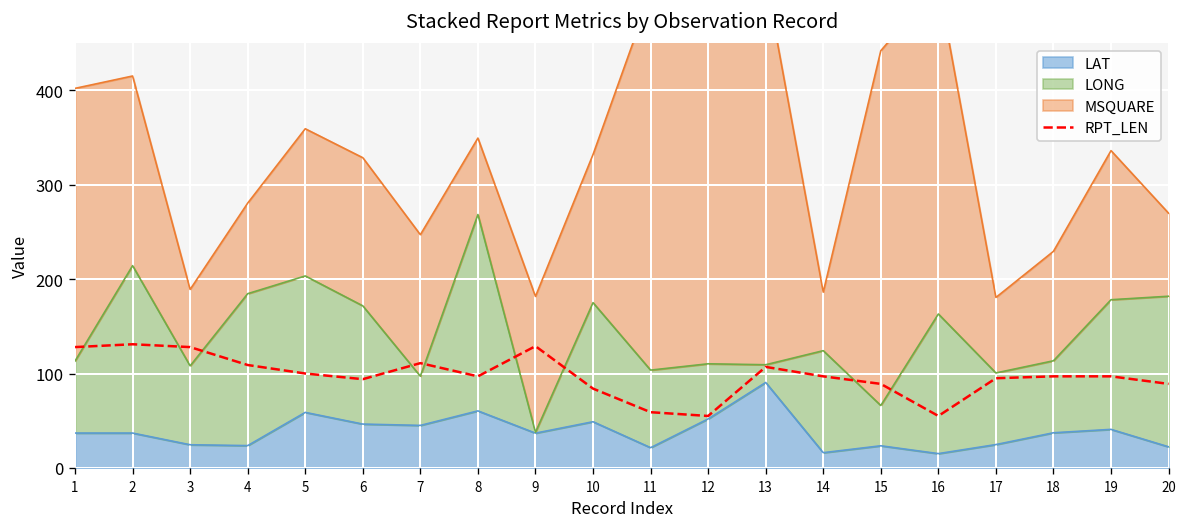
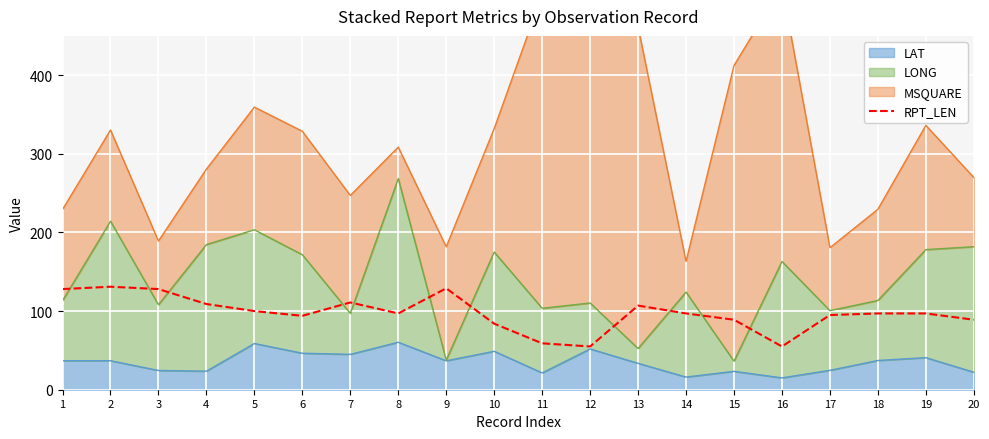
  {
    "LAT": {
      "1": 40,
      "2": 40,
      "3": 20,
      "4": 20,
      "5": 60,
      "6": 50,
      "7": 50,
      "8": 60,
      "10": 50,
      "11": 20,
-     "13": 90,
+     "13": 30,
      "14": 20,
      "15": 20,
      "16": 20,
      "17": 20,
      "18": 40,
      "19": 40,
      "20": 20
    },
    "LONG": {
      "1": 80,
      "2": 180,
      "3": 80,
      "4": 160,
      "5": 140,
      "6": 130,
      "7": 50,
      "8": 210,
      "10": 130,
      "11": 80,
      "12": 60,
      "14": 110,
-     "15": 40,
+     "15": 10,
      "16": 150,
      "17": 80,
      "18": 80,
      "19": 140,
      "20": 160
    },
    "MSQUARE": {
-     "1": 290,
-     "2": 200,
+     "1": 120,
+     "2": 120,
      "3": 80,
      "4": 100,
      "5": 160,
      "6": 160,
      "7": 150,
-     "8": 80,
+     "8": 40,
      "9": 140,
      "10": 160,
-     "14": 60,
+     "14": 40,
      "15": 380,
      "17": 80,
      "18": 120,
      "19": 160,
      "20": 90
    },
    "RPT_LEN": {
      "1": 130,
      "2": 130,
      "3": 130,
      "4": 110,
      "5": 100,
      "6": 90,
      "7": 110,
      "8": 100,
      "9": 130,
      "10": 80,
      "11": 60,
      "14": 100,
      "15": 90,
      "16": 60,
      "17": 100,
      "18": 100,
      "19": 100,
      "20": 90
    }
  }
